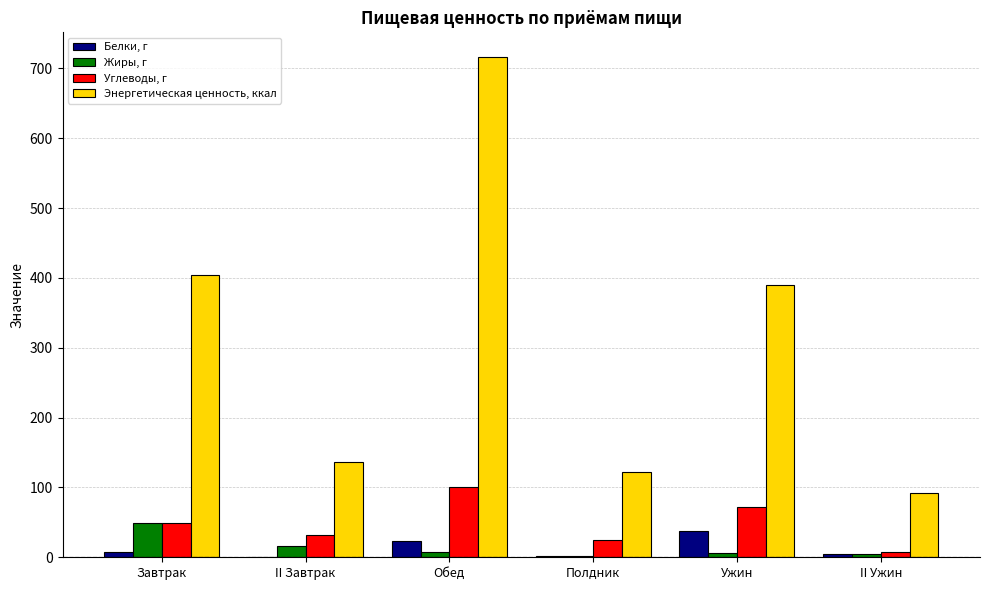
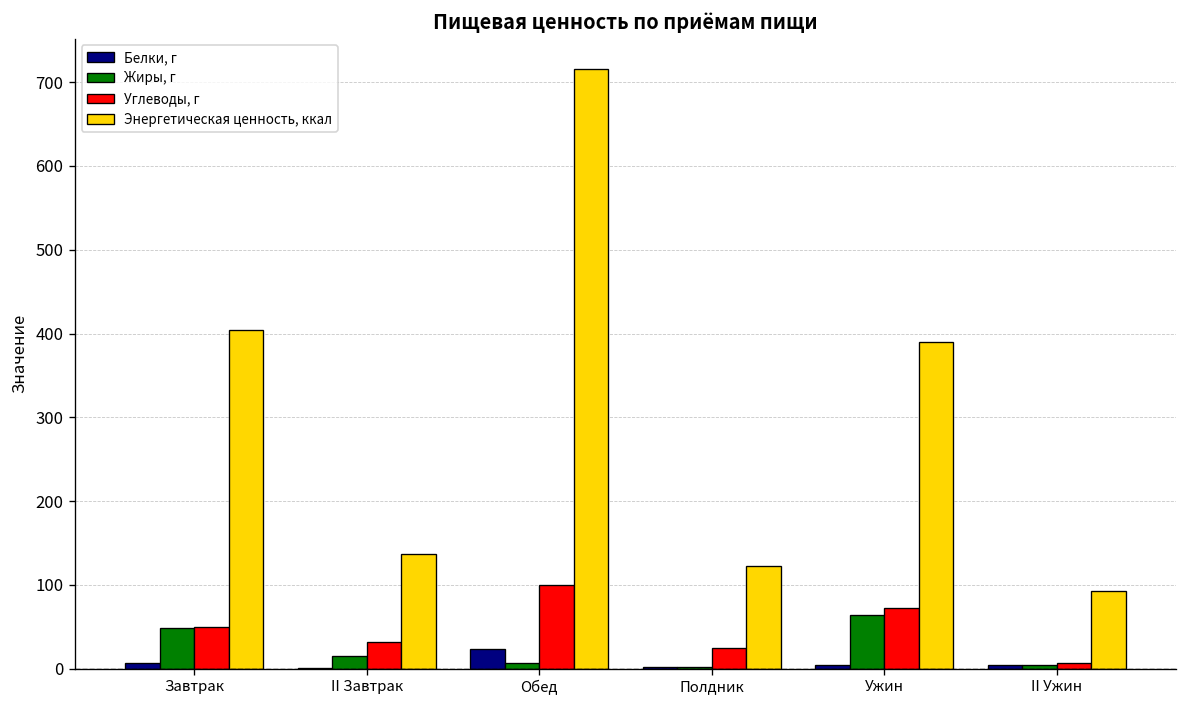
  {
    "Белки, г": {
      "Завтрак": 10,
      "Обед": 20,
-     "Ужин": 40,
+     "Ужин": 0,
      "II Ужин": 10
    },
    "Жиры, г": {
      "Завтрак": 50,
      "II Завтрак": 20,
      "Обед": 10,
-     "Ужин": 10,
+     "Ужин": 60,
      "II Ужин": 0
    },
    "Углеводы, г": {
      "Завтрак": 50,
      "II Завтрак": 30,
      "Обед": 100,
      "Полдник": 20,
      "Ужин": 70,
      "II Ужин": 10
    },
    "Энергетическая ценность, ккал": {
      "Завтрак": 400,
      "II Завтрак": 140,
      "Обед": 720,
      "Полдник": 120,
      "Ужин": 390,
      "II Ужин": 90
    }
  }
